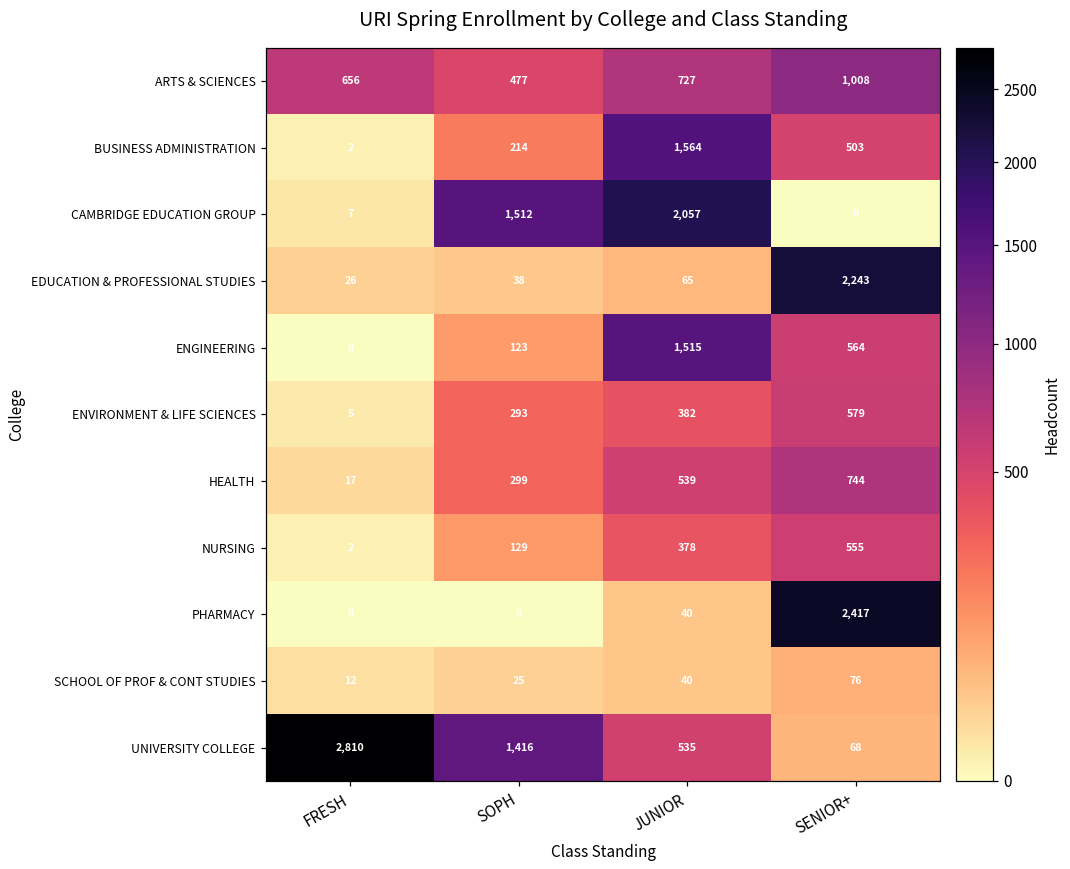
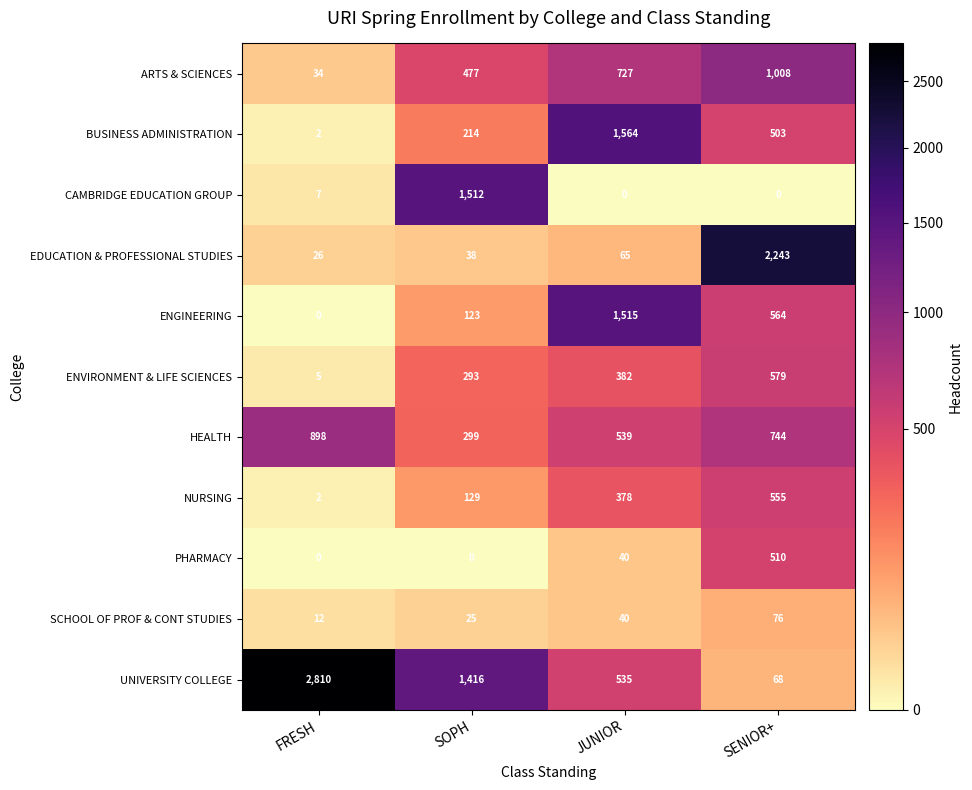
  {
    "ARTS & SCIENCES": {
-     "FRESH": "656",
+     "FRESH": "34",
      "SOPH": "477",
      "JUNIOR": "727",
      "SENIOR+": "1,008"
    },
    "BUSINESS ADMINISTRATION": {
      "FRESH": "2",
      "SOPH": "214",
      "JUNIOR": "1,564",
      "SENIOR+": "503"
    },
    "CAMBRIDGE EDUCATION GROUP": {
      "FRESH": "7",
      "SOPH": "1,512",
-     "JUNIOR": "2,057",
+     "JUNIOR": "0",
      "SENIOR+": "0"
    },
    "EDUCATION & PROFESSIONAL STUDIES": {
      "FRESH": "26",
      "SOPH": "38",
      "JUNIOR": "65",
      "SENIOR+": "2,243"
    },
    "ENGINEERING": {
      "FRESH": "0",
      "SOPH": "123",
      "JUNIOR": "1,515",
      "SENIOR+": "564"
    },
    "ENVIRONMENT & LIFE SCIENCES": {
      "FRESH": "5",
      "SOPH": "293",
      "JUNIOR": "382",
      "SENIOR+": "579"
    },
    "HEALTH": {
-     "FRESH": "17",
+     "FRESH": "898",
      "SOPH": "299",
      "JUNIOR": "539",
      "SENIOR+": "744"
    },
    "NURSING": {
      "FRESH": "2",
      "SOPH": "129",
      "JUNIOR": "378",
      "SENIOR+": "555"
    },
    "PHARMACY": {
      "FRESH": "0",
      "SOPH": "0",
      "JUNIOR": "40",
-     "SENIOR+": "2,417"
+     "SENIOR+": "510"
    },
    "SCHOOL OF PROF & CONT STUDIES": {
      "FRESH": "12",
      "SOPH": "25",
      "JUNIOR": "40",
      "SENIOR+": "76"
    },
    "UNIVERSITY COLLEGE": {
      "FRESH": "2,810",
      "SOPH": "1,416",
      "JUNIOR": "535",
      "SENIOR+": "68"
    }
  }
